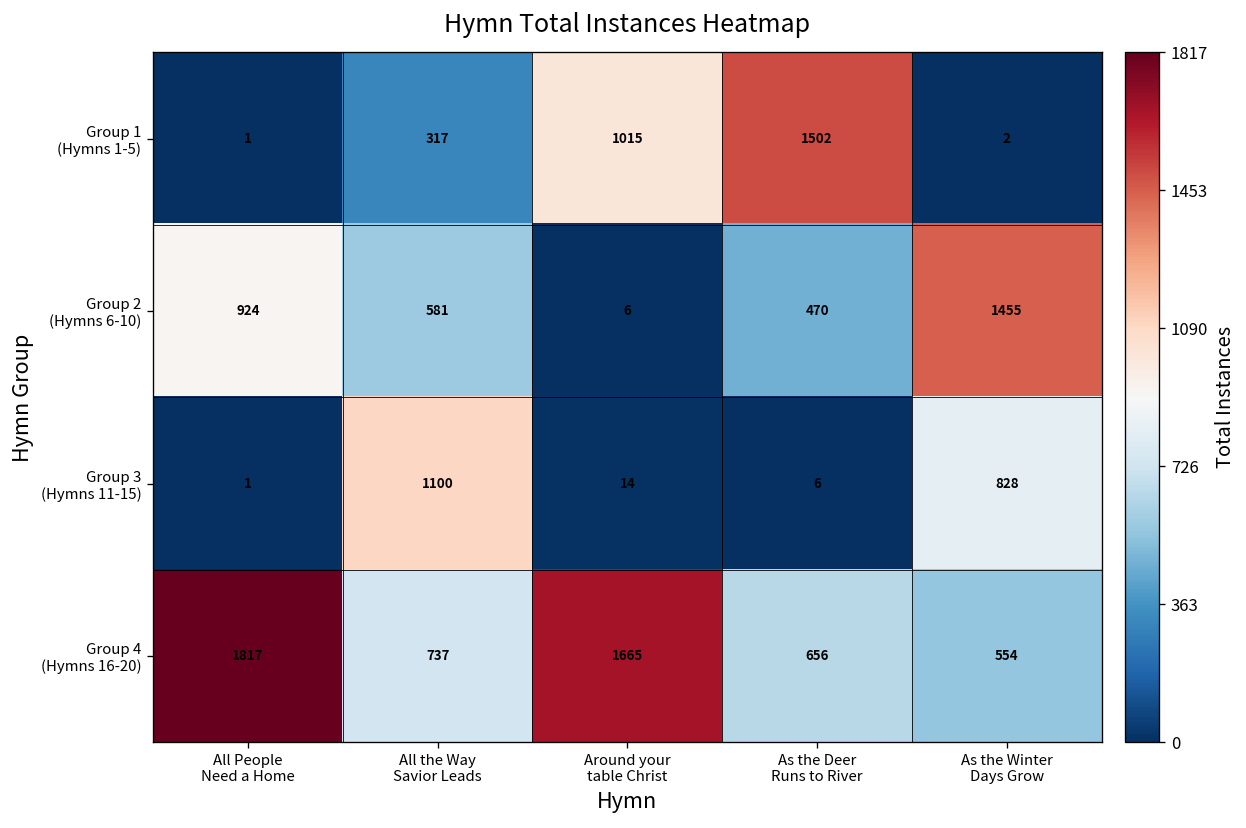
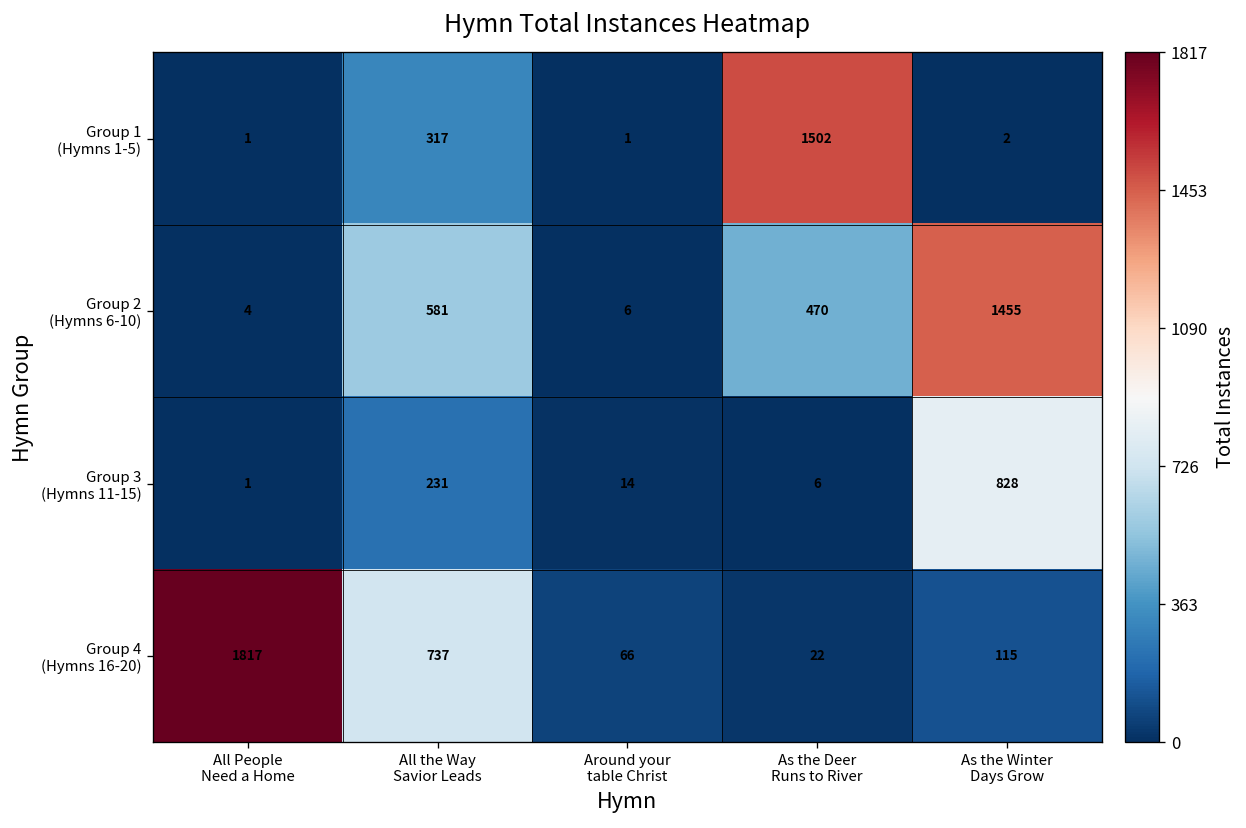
  {
    "Group 1 (Hymns 1-5)": {
      "All People Need a Home": 1,
      "All the Way Savior Leads": 317,
-     "Around your table Christ": 1015,
+     "Around your table Christ": 1,
      "As the Deer Runs to River": 1502,
      "As the Winter Days Grow": 2
    },
    "Group 2 (Hymns 6-10)": {
-     "All People Need a Home": 924,
+     "All People Need a Home": 4,
      "All the Way Savior Leads": 581,
      "Around your table Christ": 6,
      "As the Deer Runs to River": 470,
      "As the Winter Days Grow": 1455
    },
    "Group 3 (Hymns 11-15)": {
      "All People Need a Home": 1,
-     "All the Way Savior Leads": 1100,
+     "All the Way Savior Leads": 231,
      "Around your table Christ": 14,
      "As the Deer Runs to River": 6,
      "As the Winter Days Grow": 828
    },
    "Group 4 (Hymns 16-20)": {
      "All People Need a Home": 1817,
      "All the Way Savior Leads": 737,
-     "Around your table Christ": 1665,
-     "As the Deer Runs to River": 656,
-     "As the Winter Days Grow": 554
+     "Around your table Christ": 66,
+     "As the Deer Runs to River": 22,
+     "As the Winter Days Grow": 115
    }
  }
